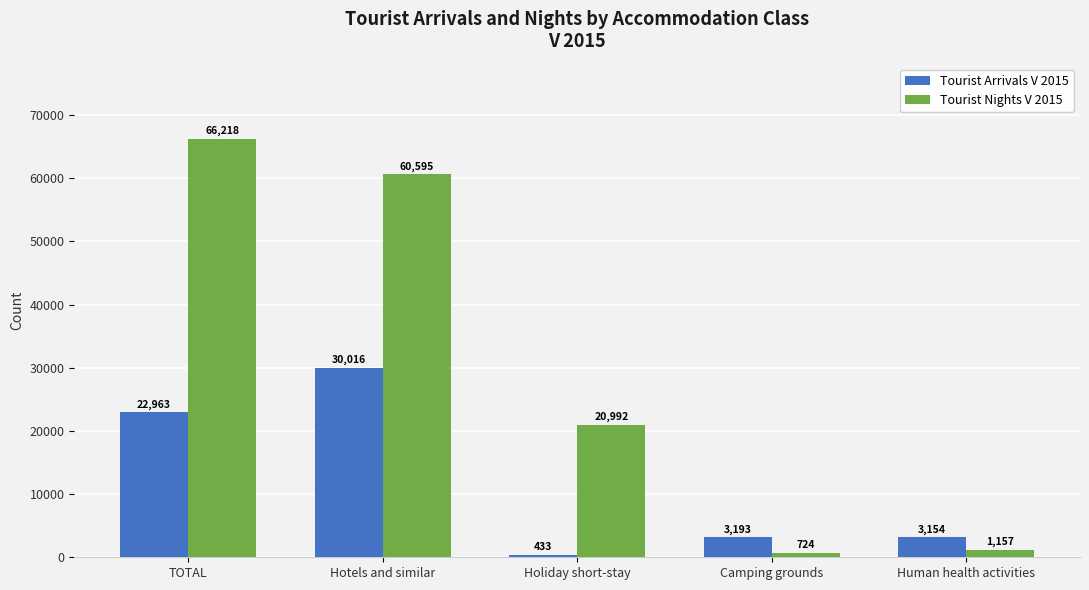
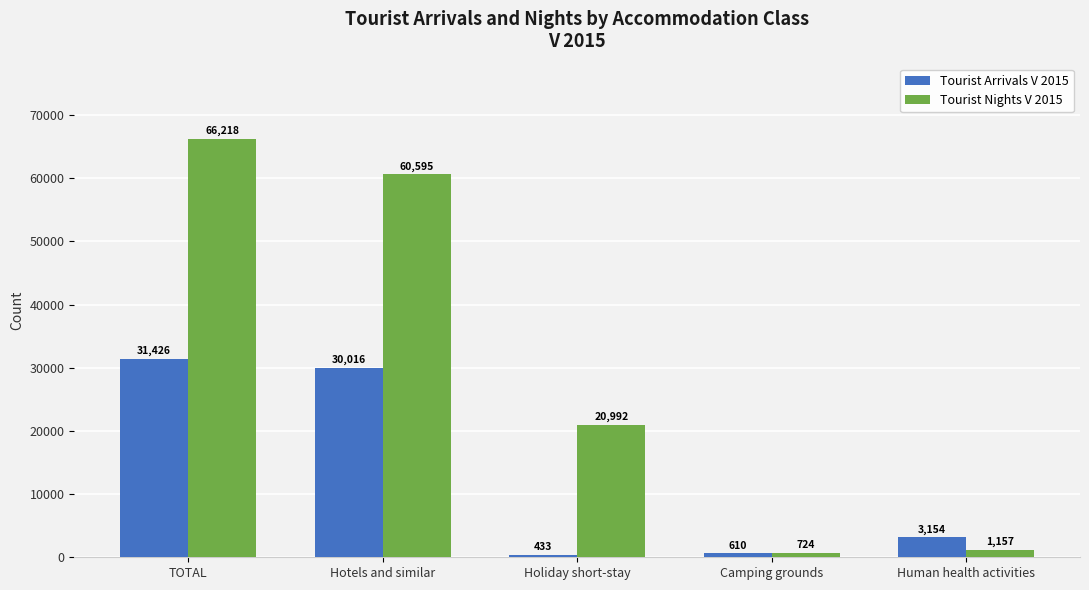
  {
    "Tourist Arrivals V 2015": {
-     "TOTAL": "22,963",
+     "TOTAL": "31,426",
      "Hotels and similar": "30,016",
      "Holiday short-stay": "433",
-     "Camping grounds": "3,193",
+     "Camping grounds": "610",
      "Human health activities": "3,154"
    },
    "Tourist Nights V 2015": {
      "TOTAL": "66,218",
      "Hotels and similar": "60,595",
      "Holiday short-stay": "20,992",
      "Camping grounds": "724",
      "Human health activities": "1,157"
    }
  }
